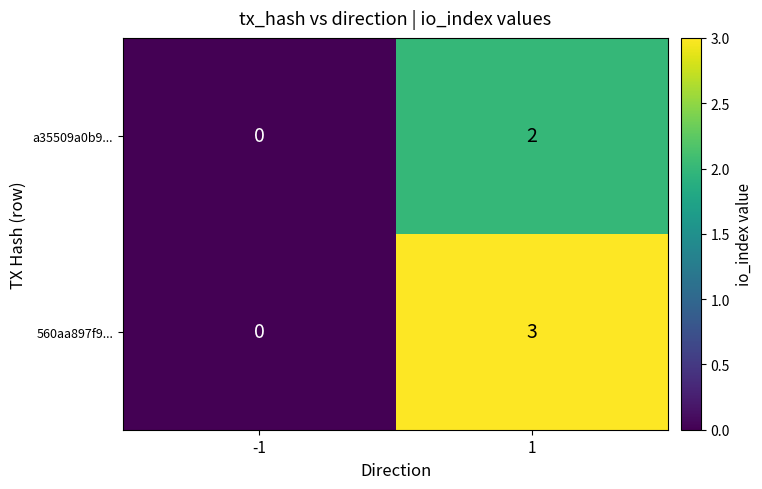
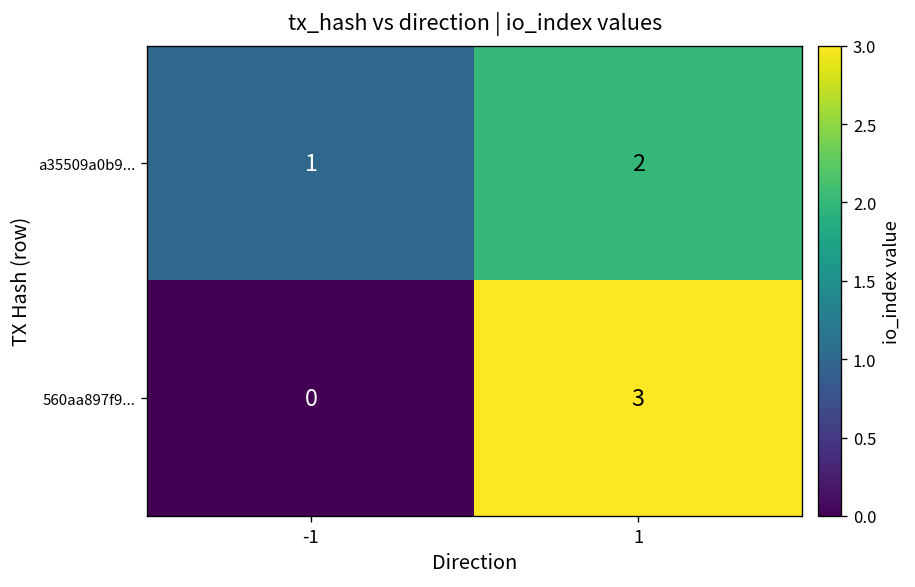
  {
    "a35509a0b9...": {
-     "-1": 0,
+     "-1": 1,
      "1": 2
    },
    "560aa897f9...": {
      "-1": 0,
      "1": 3
    }
  }
